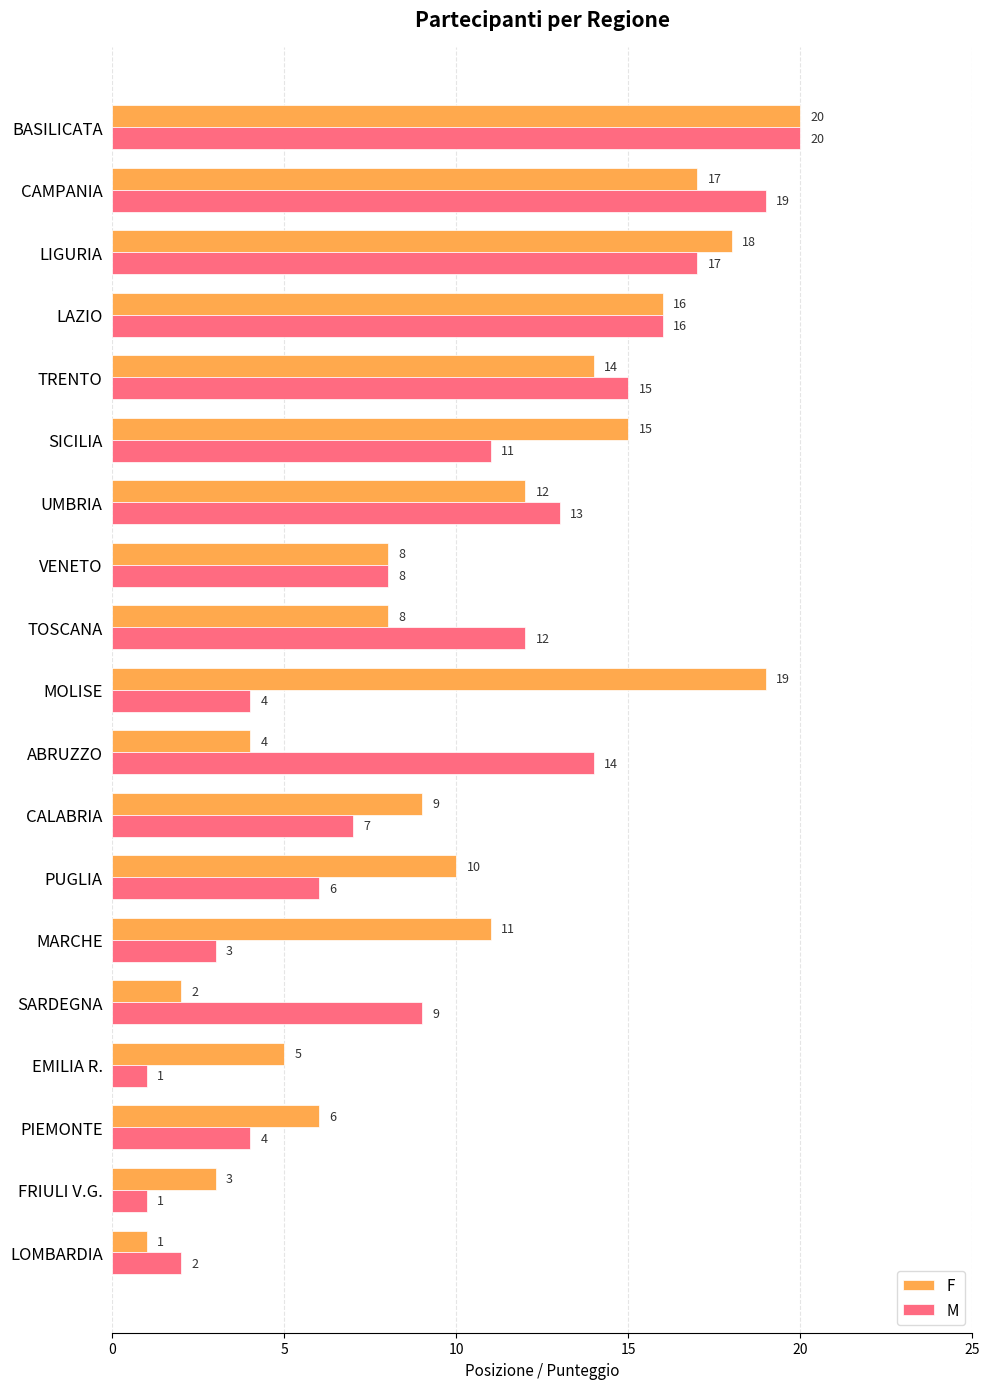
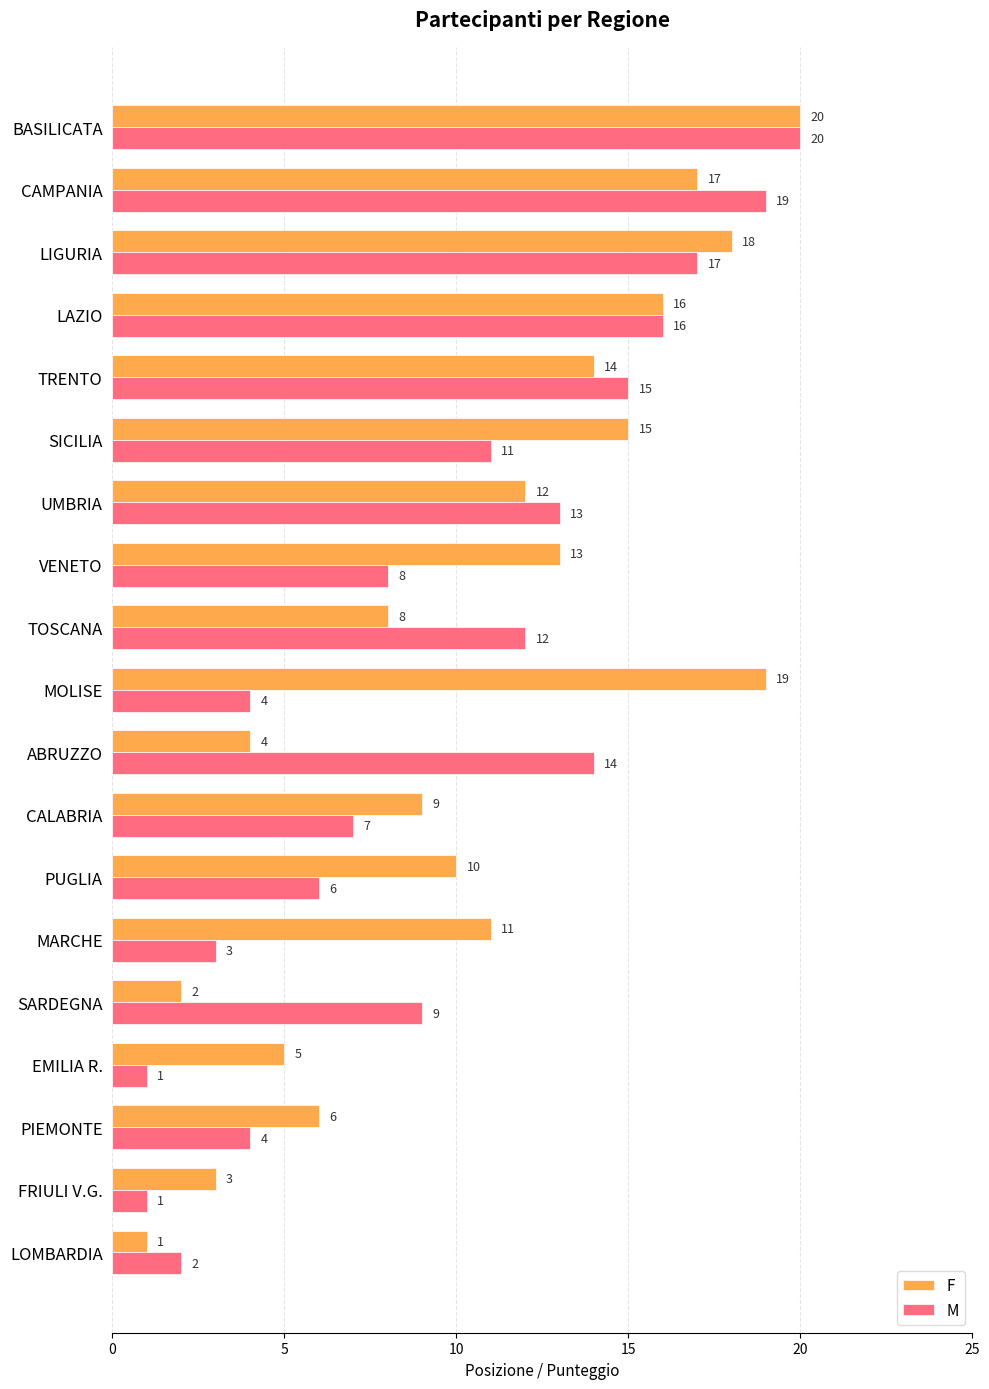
  {
    "F": {
      "BASILICATA": 20,
      "CAMPANIA": 17,
      "LIGURIA": 18,
      "LAZIO": 16,
      "TRENTO": 14,
      "SICILIA": 15,
      "UMBRIA": 12,
-     "VENETO": 8,
+     "VENETO": 13,
      "TOSCANA": 8,
      "MOLISE": 19,
      "ABRUZZO": 4,
      "CALABRIA": 9,
      "PUGLIA": 10,
      "MARCHE": 11,
      "SARDEGNA": 2,
      "EMILIA R.": 5,
      "PIEMONTE": 6,
      "FRIULI V.G.": 3,
      "LOMBARDIA": 1
    },
    "M": {
      "BASILICATA": 20,
      "CAMPANIA": 19,
      "LIGURIA": 17,
      "LAZIO": 16,
      "TRENTO": 15,
      "SICILIA": 11,
      "UMBRIA": 13,
      "VENETO": 8,
      "TOSCANA": 12,
      "MOLISE": 4,
      "ABRUZZO": 14,
      "CALABRIA": 7,
      "PUGLIA": 6,
      "MARCHE": 3,
      "SARDEGNA": 9,
      "EMILIA R.": 1,
      "PIEMONTE": 4,
      "FRIULI V.G.": 1,
      "LOMBARDIA": 2
    }
  }
